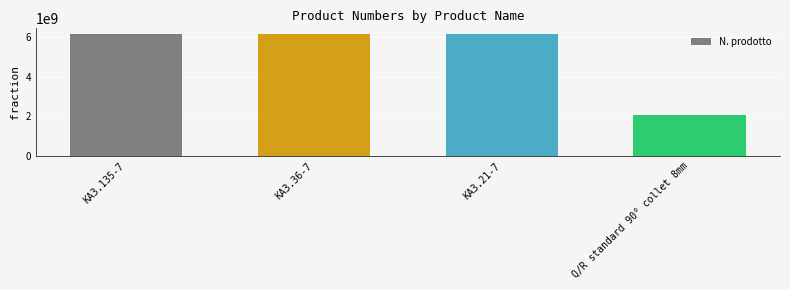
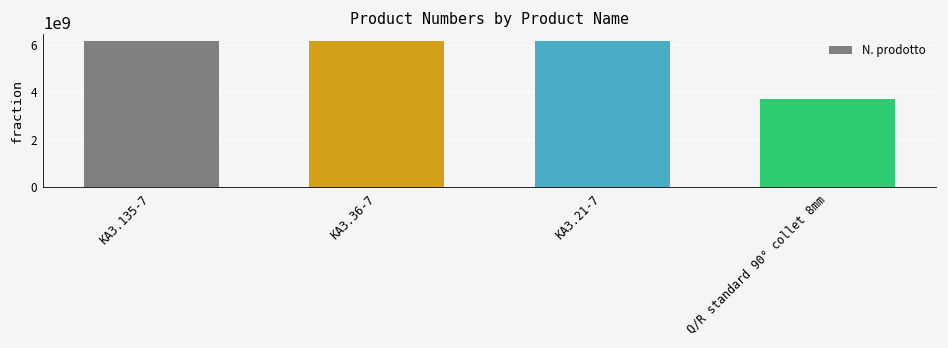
  {
    "KA3.135-7": 6200000000,
    "KA3.36-7": 6200000000,
    "KA3.21-7": 6200000000,
-   "Q/R standard 90° collet 8mm": 2100000000
+   "Q/R standard 90° collet 8mm": 3700000000
  }
